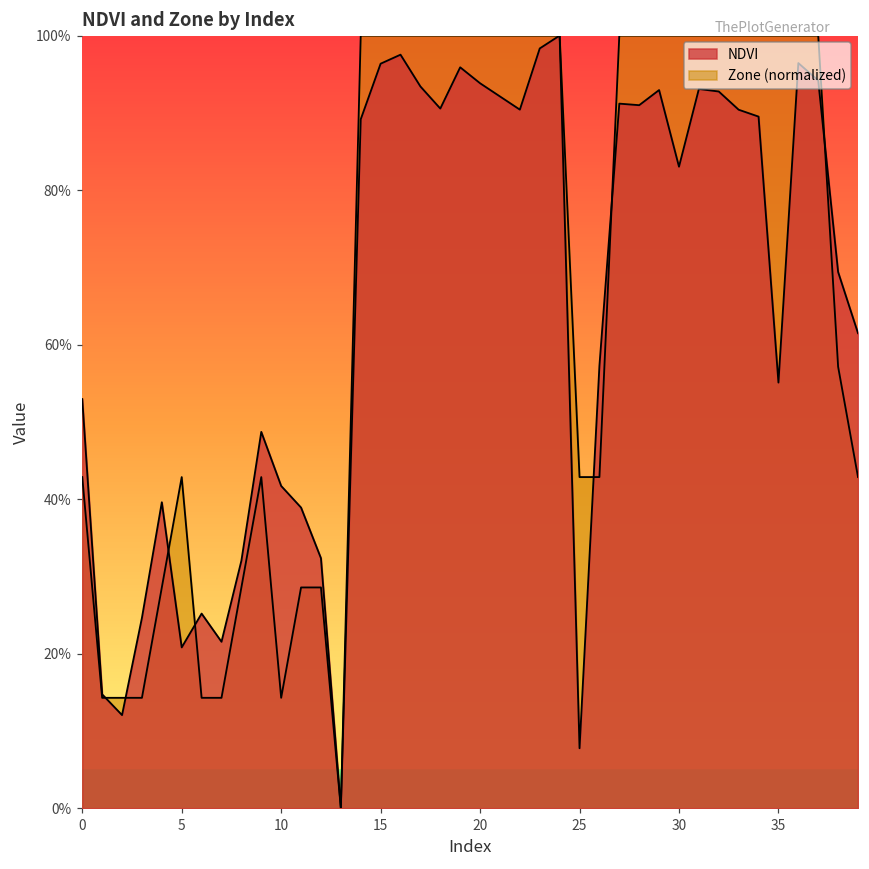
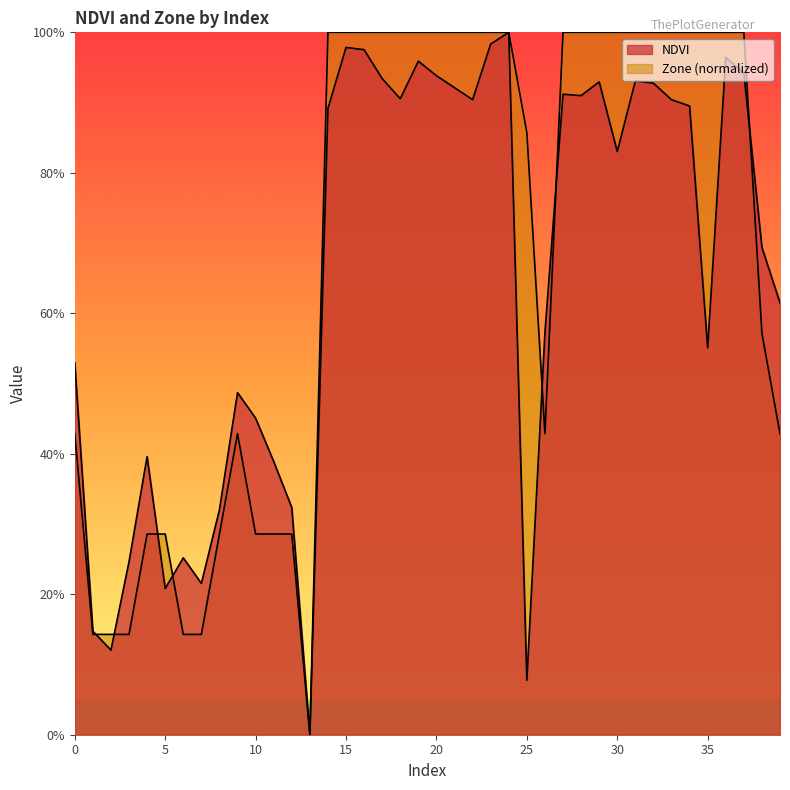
  {
    "NDVI": {
      "0": "53%",
      "5": "21%",
-     "10": "42%",
-     "15": "96%",
+     "10": "45%",
+     "15": "98%",
      "20": "94%",
      "25": "8%",
      "30": "83%",
      "35": "55%"
    },
    "Zone (normalized)": {
      "0": "43%",
-     "5": "43%",
-     "10": "14%",
+     "5": "29%",
+     "10": "29%",
      "15": "100%",
      "20": "100%",
-     "25": "43%",
+     "25": "86%",
      "30": "100%",
      "35": "100%"
    }
  }
